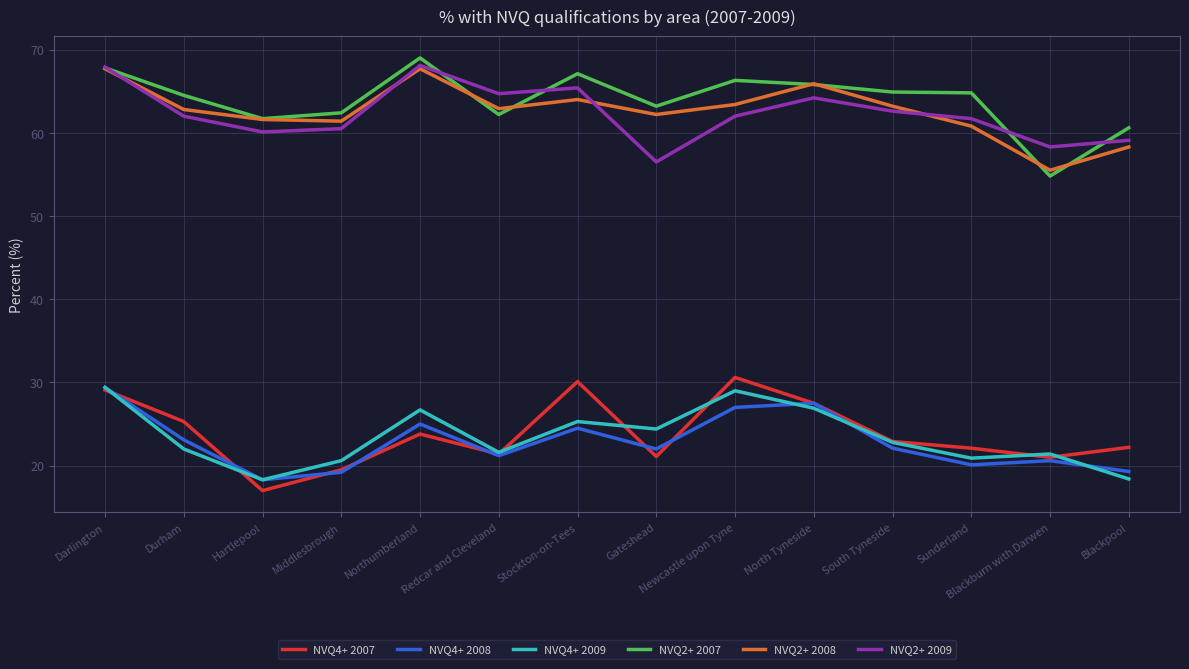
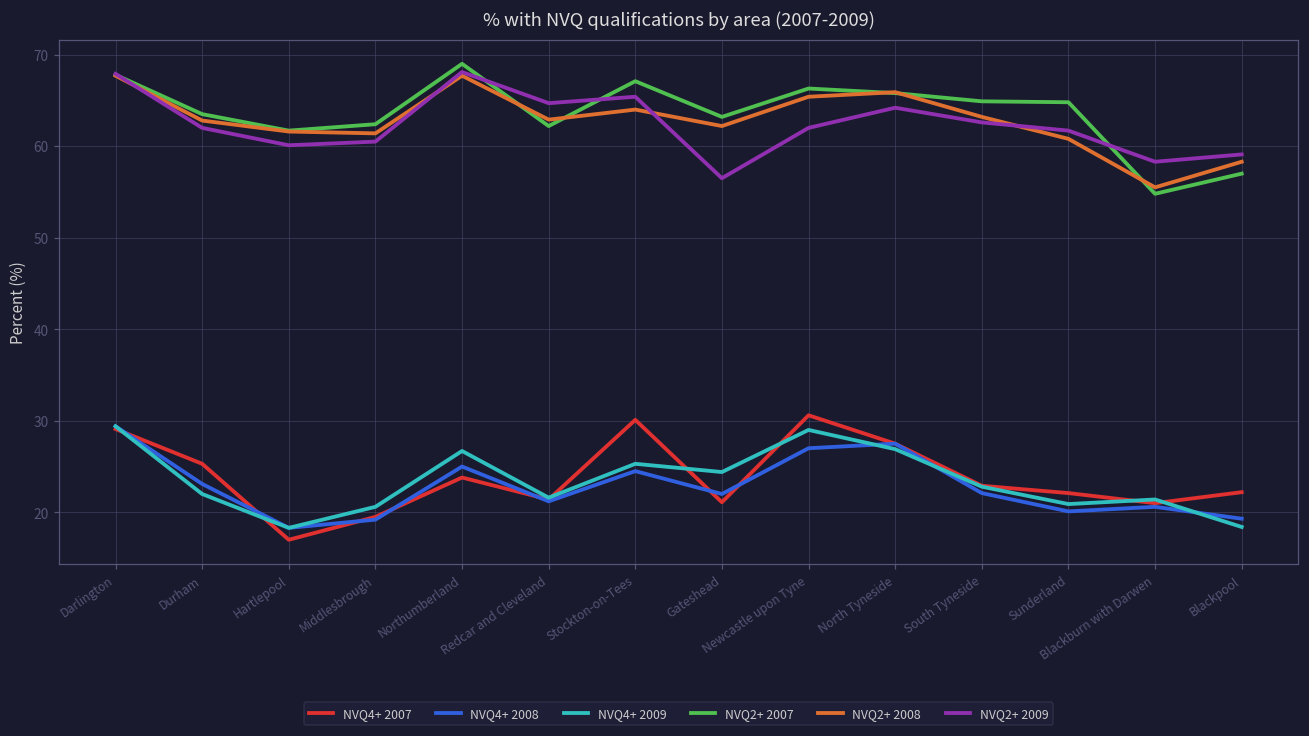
  {
    "NVQ4+ 2007": {
      "Durham": 25,
      "Hartlepool": 17,
      "Northumberland": 24,
      "Stockton-on-Tees": 30,
      "Gateshead": 21,
      "Newcastle upon Tyne": 31,
      "Sunderland": 22,
      "Blackburn with Darwen": 21,
      "Blackpool": 22
    },
    "NVQ4+ 2008": {
      "Durham": 23,
      "Northumberland": 25,
      "Stockton-on-Tees": 25,
      "Gateshead": 22,
      "Newcastle upon Tyne": 27,
      "South Tyneside": 22,
      "Sunderland": 20,
      "Blackburn with Darwen": 21,
      "Blackpool": 19
    },
    "NVQ4+ 2009": {
      "Durham": 22,
      "Middlesbrough": 21,
      "Northumberland": 27,
      "Stockton-on-Tees": 25,
      "Gateshead": 24,
      "Newcastle upon Tyne": 29,
      "North Tyneside": 27,
      "Sunderland": 21,
      "Blackburn with Darwen": 21,
      "Blackpool": 18
    },
    "NVQ2+ 2007": {
-     "Durham": 65,
+     "Durham": 64,
      "Middlesbrough": 62,
      "Northumberland": 69,
      "Redcar and Cleveland": 62,
      "Stockton-on-Tees": 67,
      "Gateshead": 63,
      "Newcastle upon Tyne": 66,
      "South Tyneside": 65,
      "Sunderland": 65,
      "Blackburn with Darwen": 55,
-     "Blackpool": 61
+     "Blackpool": 57
    },
    "NVQ2+ 2008": {
      "Durham": 63,
      "Middlesbrough": 61,
      "Northumberland": 68,
      "Redcar and Cleveland": 63,
      "Stockton-on-Tees": 64,
      "Gateshead": 62,
-     "Newcastle upon Tyne": 63,
+     "Newcastle upon Tyne": 65,
      "South Tyneside": 63,
      "Sunderland": 61,
      "Blackburn with Darwen": 56,
      "Blackpool": 58
    },
    "NVQ2+ 2009": {
      "Durham": 62,
      "Hartlepool": 60,
      "Middlesbrough": 61,
      "Northumberland": 68,
      "Redcar and Cleveland": 65,
      "Stockton-on-Tees": 65,
      "Gateshead": 57,
      "Newcastle upon Tyne": 62,
      "North Tyneside": 64,
      "South Tyneside": 63,
      "Sunderland": 62,
      "Blackburn with Darwen": 58,
      "Blackpool": 59
    }
  }
